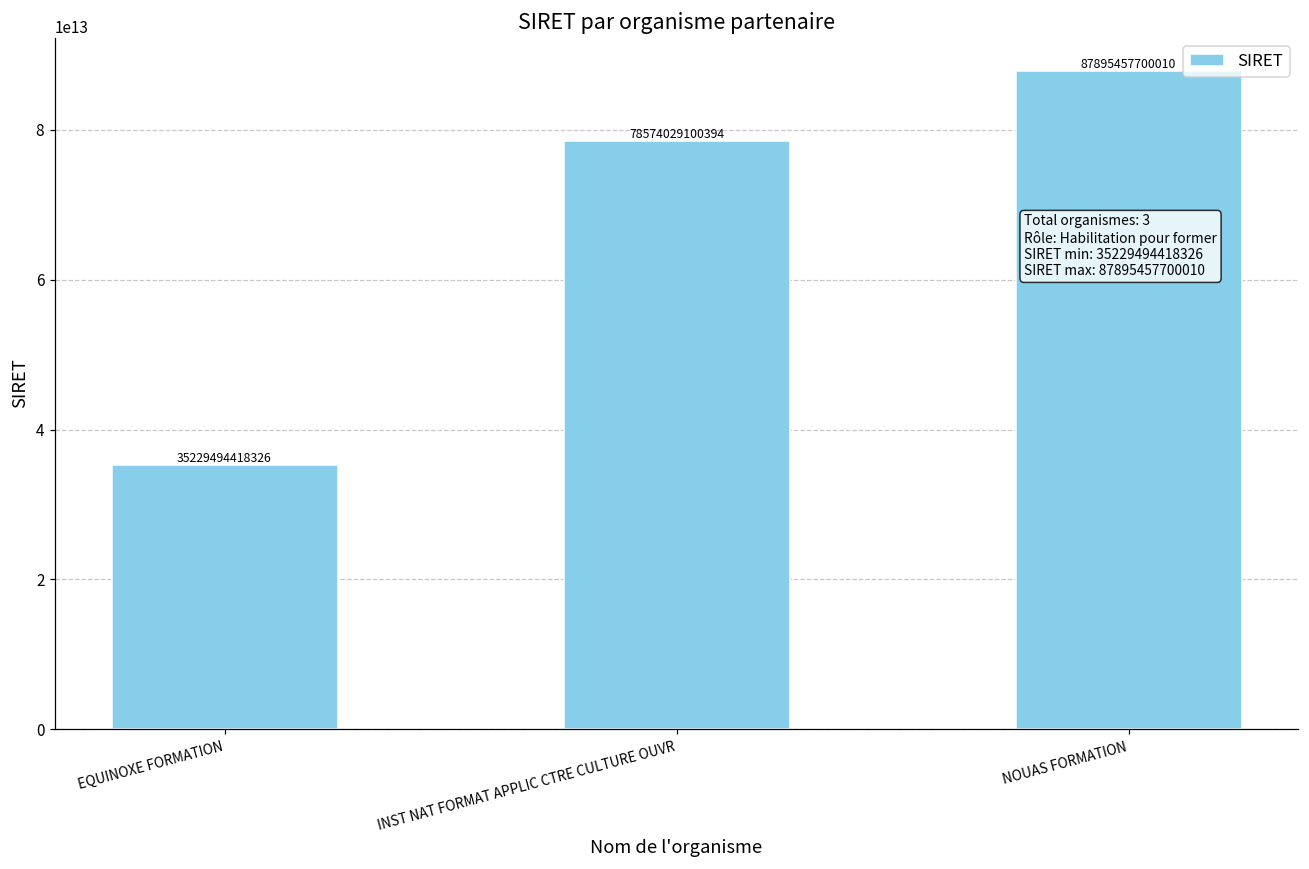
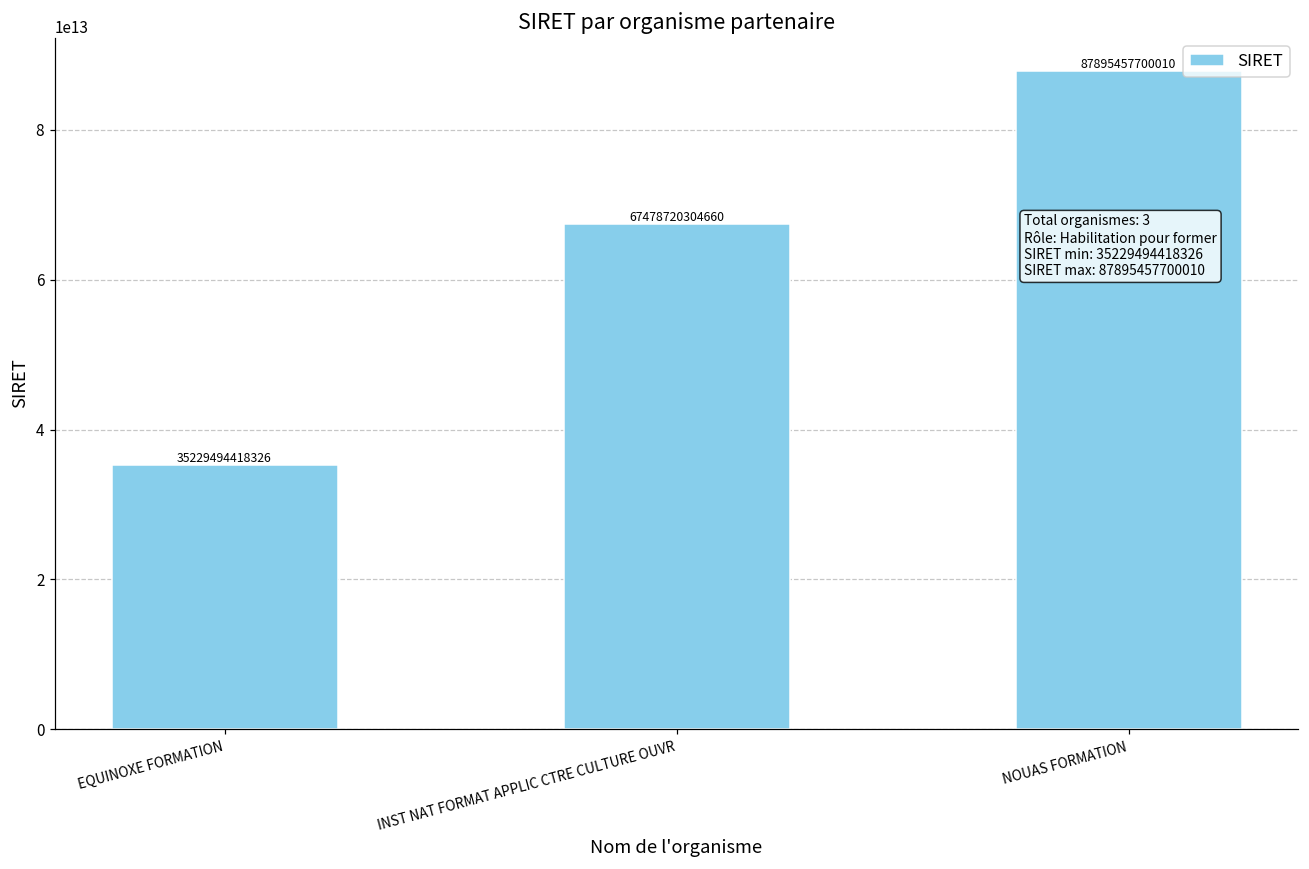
  {
    "EQUINOXE FORMATION": 35229494418326,
-   "INST NAT FORMAT APPLIC CTRE CULTURE OUVR": 78574029100394,
+   "INST NAT FORMAT APPLIC CTRE CULTURE OUVR": 67478720304660,
    "NOUAS FORMATION": 87895457700010
  }
